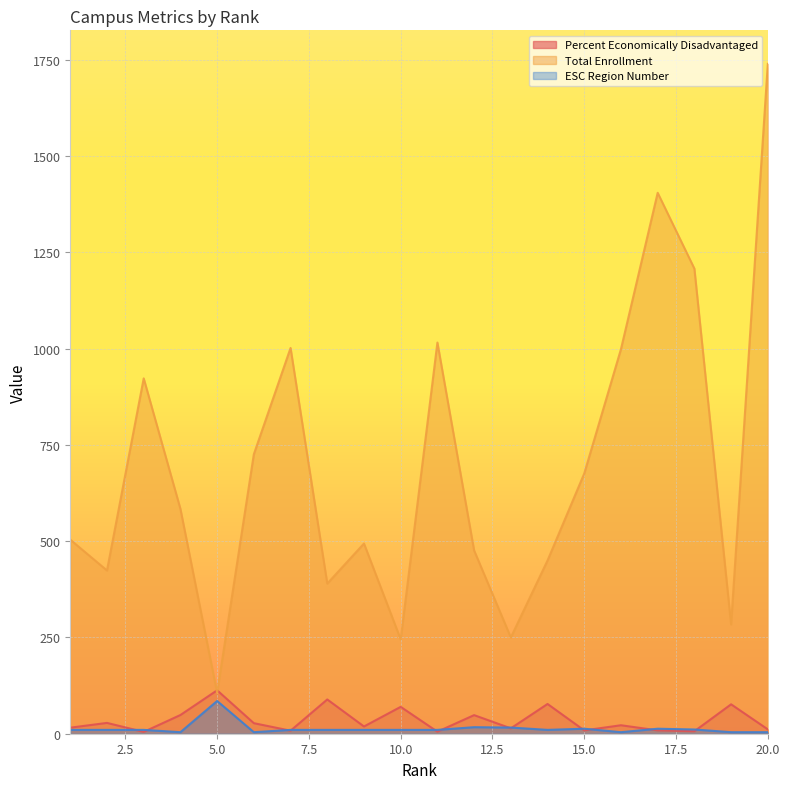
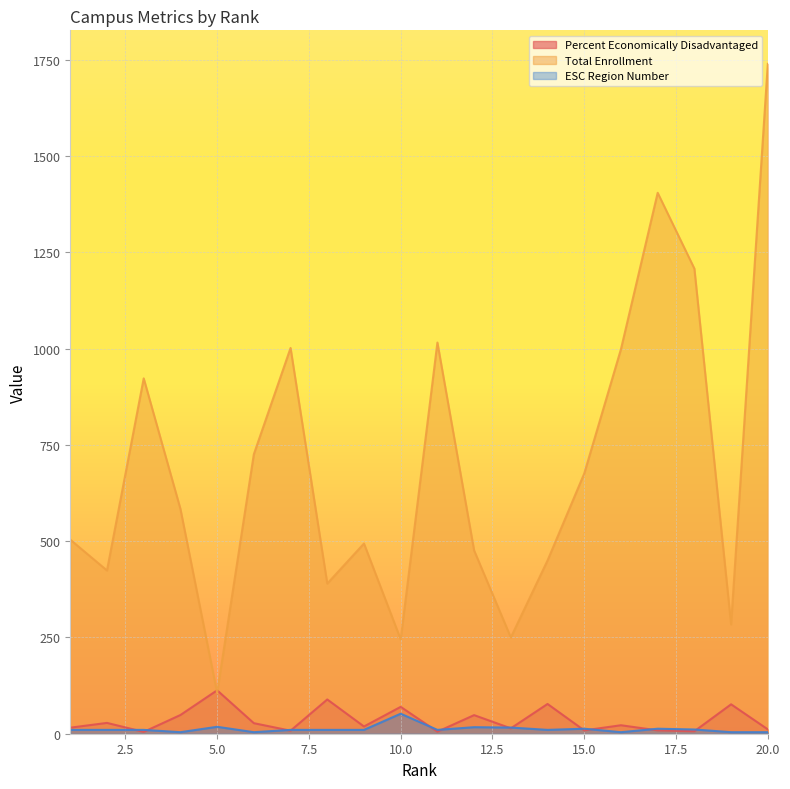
  {
    "Percent Economically Disadvantaged": {
      "5.0": 110,
      "10.0": 70,
      "20.0": 10
    },
    "Total Enrollment": {
      "5.0": 110,
      "10.0": 250,
      "15.0": 680,
      "20.0": 1740
    },
    "ESC Region Number": {
-     "5.0": 90,
-     "10.0": 10,
+     "5.0": 20,
+     "10.0": 50,
      "20.0": 0
    }
  }
